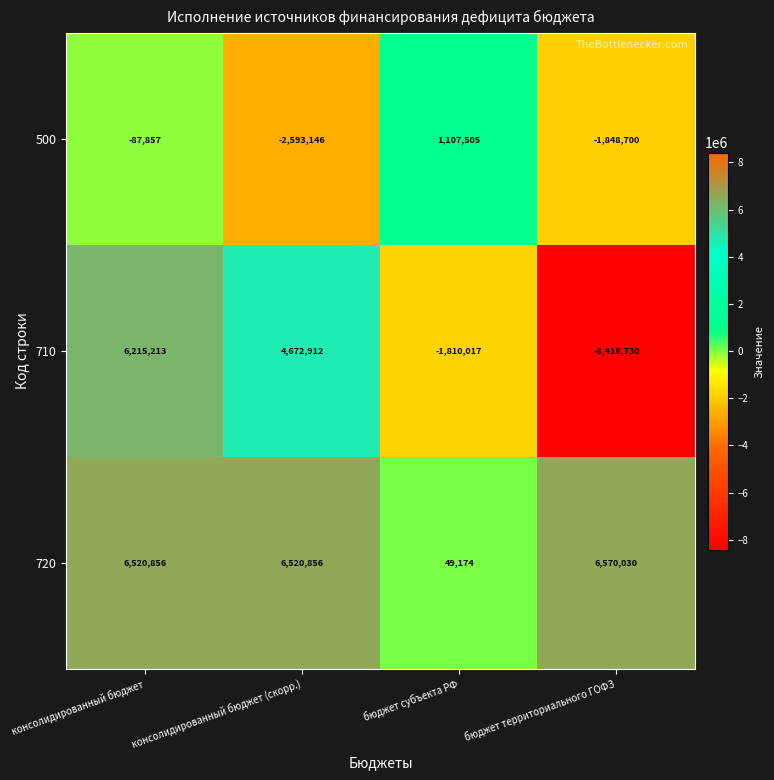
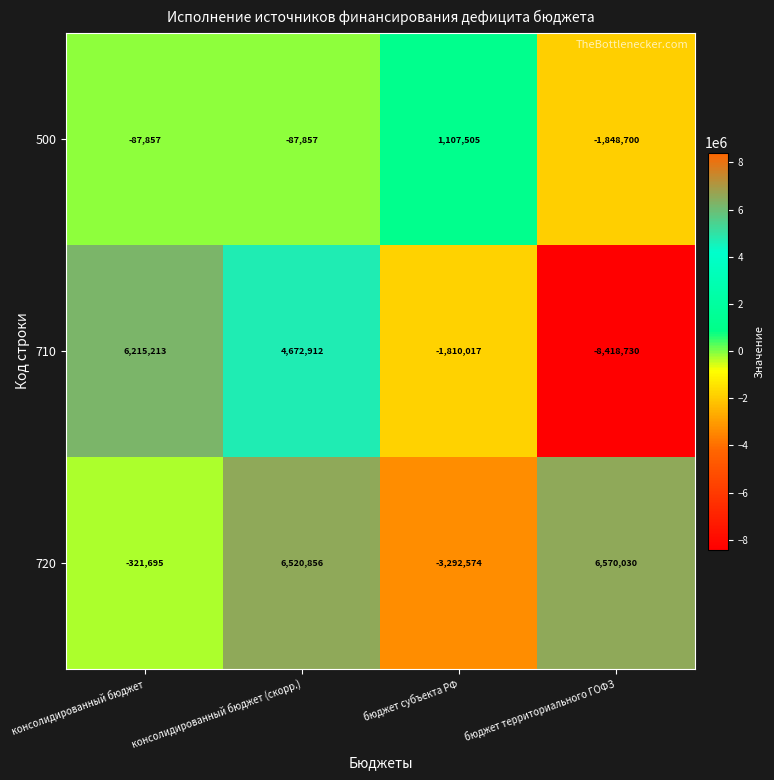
  {
    "500": {
      "консолидированный бюджет": "-87,857",
-     "консолидированный бюджет (скорр.)": "-2,593,146",
+     "консолидированный бюджет (скорр.)": "-87,857",
      "бюджет субъекта РФ": "1,107,505"
    },
    "710": {
      "консолидированный бюджет": "6,215,213",
      "консолидированный бюджет (скорр.)": "4,672,912",
      "бюджет субъекта РФ": "-1,810,017",
      "бюджет территориального ГОФЗ": "-8,418,730"
    },
    "720": {
-     "консолидированный бюджет": "6,520,856",
+     "консолидированный бюджет": "-321,695",
      "консолидированный бюджет (скорр.)": "6,520,856",
-     "бюджет субъекта РФ": "49,174",
+     "бюджет субъекта РФ": "-3,292,574",
      "бюджет территориального ГОФЗ": "6,570,030"
    }
  }
